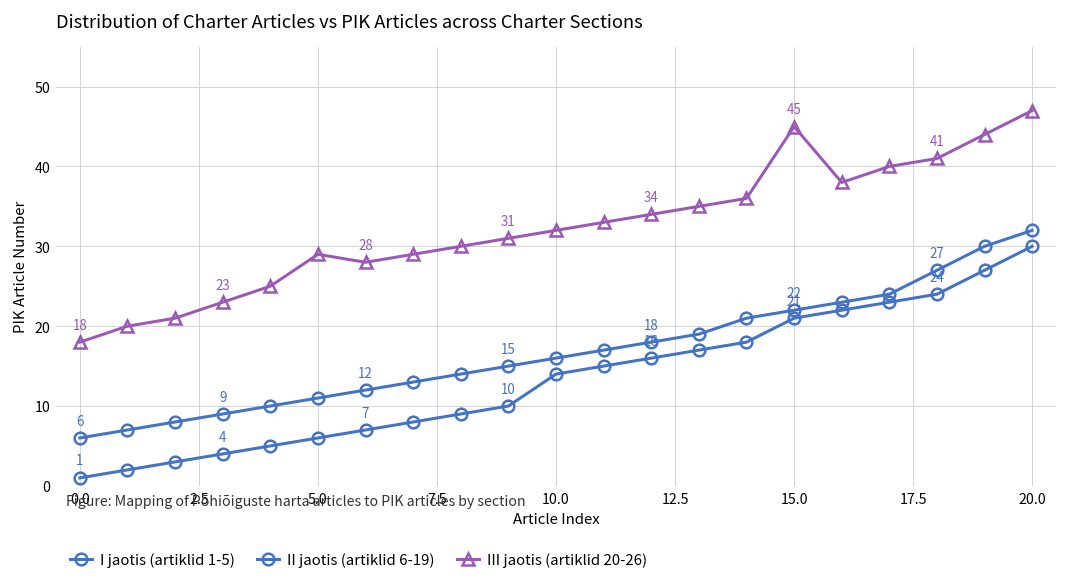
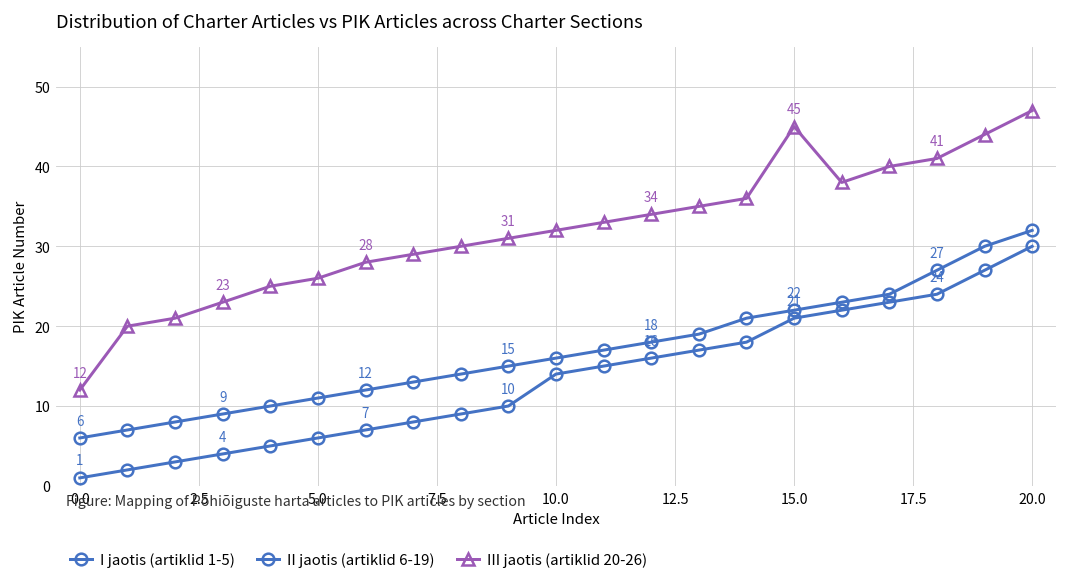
  {
    "III jaotis (artiklid 20-26)": {
-     "0.0": 18,
-     "5.0": 29,
+     "0.0": 12,
+     "5.0": 26,
      "15.0": 45
    }
  }
